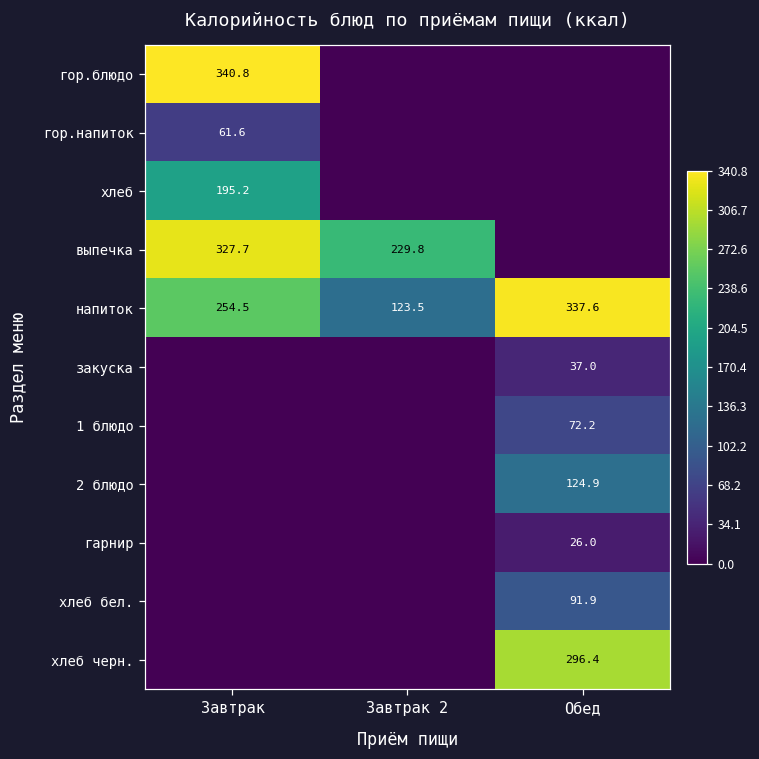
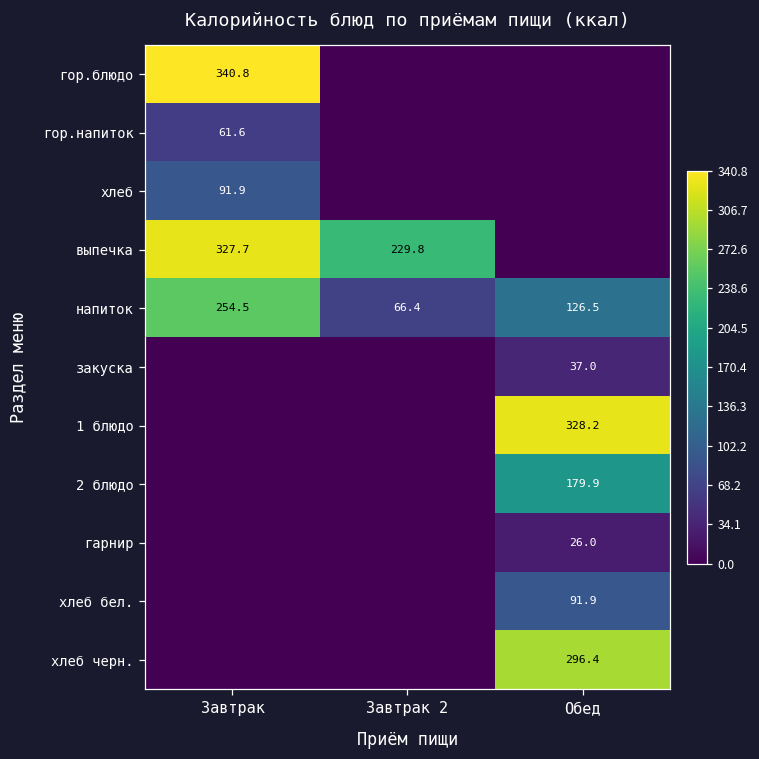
  {
    "гор.блюдо": {
      "Завтрак": 340.8
    },
    "гор.напиток": {
      "Завтрак": 61.6
    },
    "хлеб": {
-     "Завтрак": 195.2
+     "Завтрак": 91.9
    },
    "выпечка": {
      "Завтрак": 327.7,
      "Завтрак 2": 229.8
    },
    "напиток": {
      "Завтрак": 254.5,
-     "Завтрак 2": 123.5,
-     "Обед": 337.6
+     "Завтрак 2": 66.4,
+     "Обед": 126.5
    },
    "закуска": {
      "Обед": 37.0
    },
    "1 блюдо": {
-     "Обед": 72.2
+     "Обед": 328.2
    },
    "2 блюдо": {
-     "Обед": 124.9
+     "Обед": 179.9
    },
    "гарнир": {
      "Обед": 26.0
    },
    "хлеб бел.": {
      "Обед": 91.9
    },
    "хлеб черн.": {
      "Обед": 296.4
    }
  }
